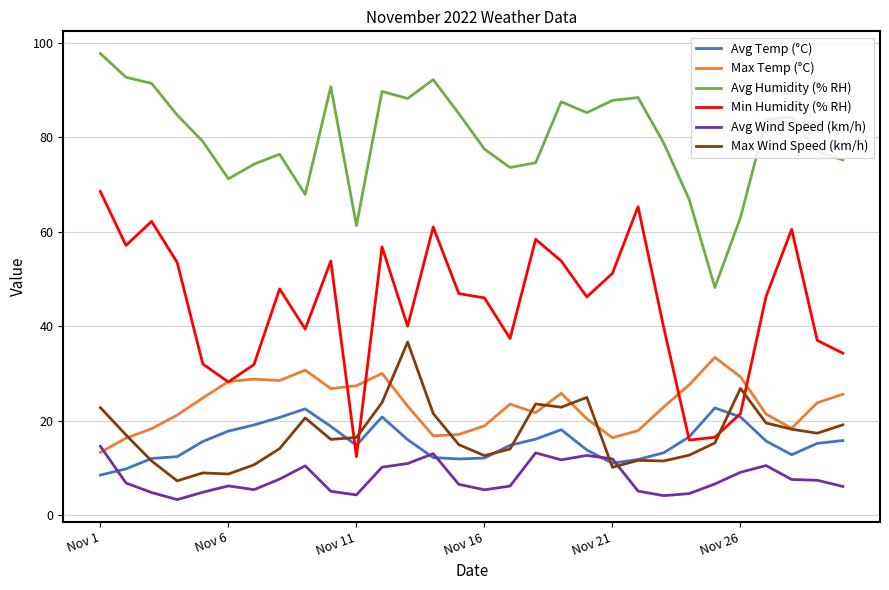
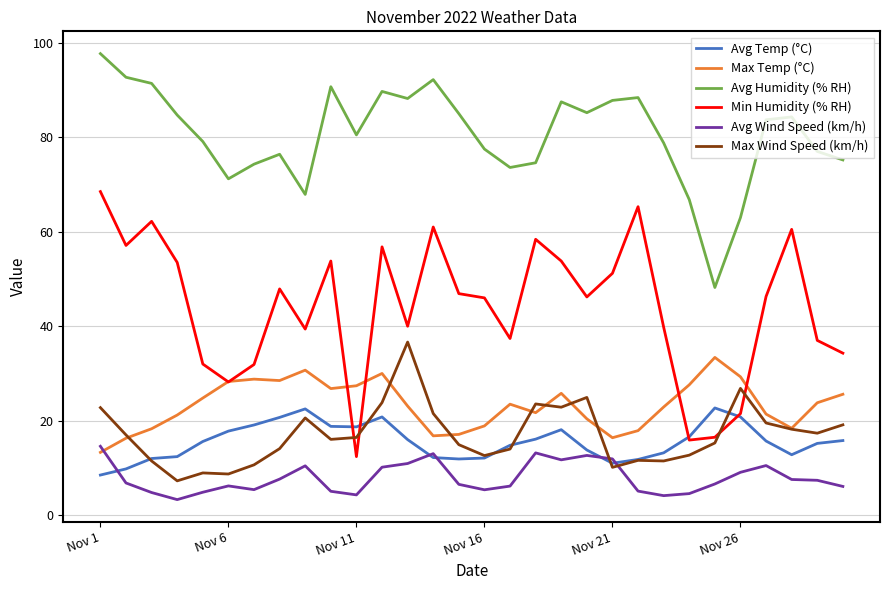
  {
    "Avg Temp (°C)": {
      "Nov 1": 9,
      "Nov 6": 18,
-     "Nov 11": 15,
+     "Nov 11": 19,
      "Nov 21": 11,
      "Nov 26": 21
    },
    "Max Temp (°C)": {
      "Nov 1": 13,
      "Nov 11": 27,
      "Nov 16": 19,
      "Nov 21": 16,
      "Nov 26": 29
    },
    "Avg Humidity (% RH)": {
      "Nov 1": 98,
      "Nov 6": 71,
-     "Nov 11": 61,
+     "Nov 11": 81,
      "Nov 16": 78,
      "Nov 21": 88,
      "Nov 26": 63
    },
    "Min Humidity (% RH)": {
      "Nov 1": 69,
      "Nov 11": 12,
      "Nov 16": 46,
      "Nov 21": 51,
      "Nov 26": 22
    },
    "Avg Wind Speed (km/h)": {
      "Nov 1": 15,
      "Nov 6": 6,
      "Nov 11": 4,
      "Nov 16": 5,
      "Nov 21": 12,
      "Nov 26": 9
    },
    "Max Wind Speed (km/h)": {
      "Nov 1": 23,
      "Nov 6": 9,
      "Nov 11": 16,
      "Nov 21": 10,
      "Nov 26": 27
    }
  }
